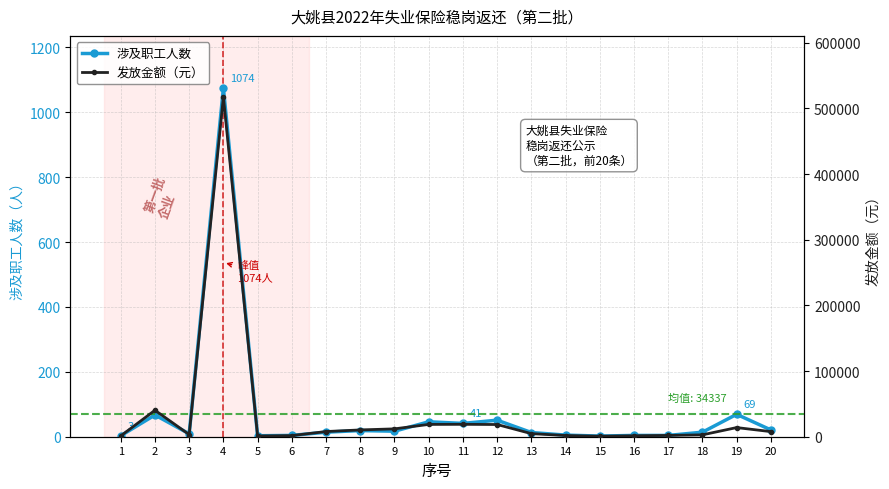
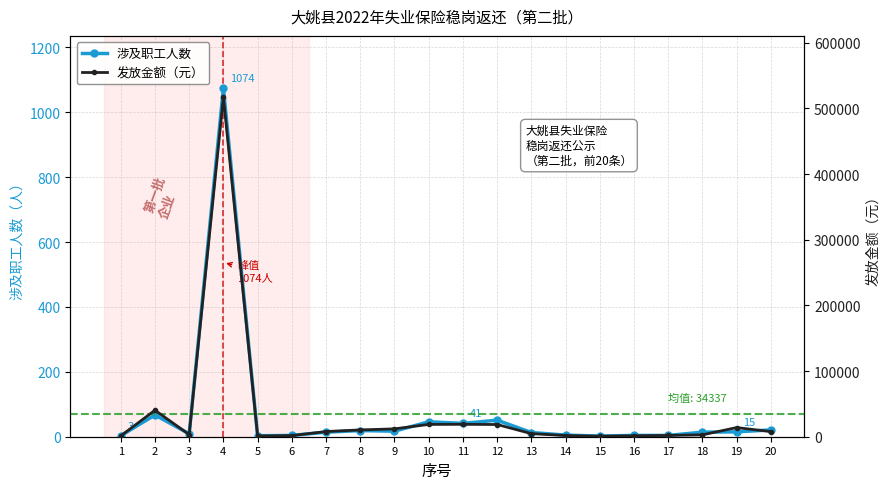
  {
    "涉及职工人数": {
      "1": 3,
      "4": 1074,
      "11": 41,
-     "19": 69
+     "19": 15
    }
  }
